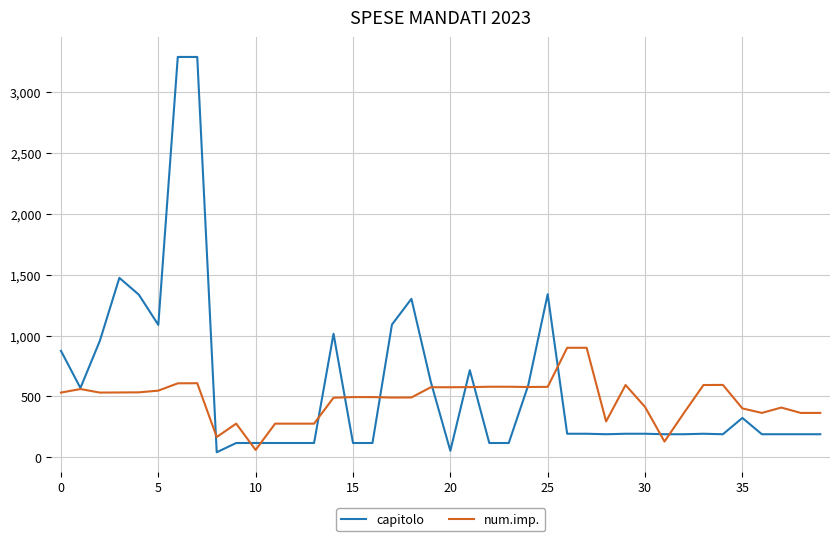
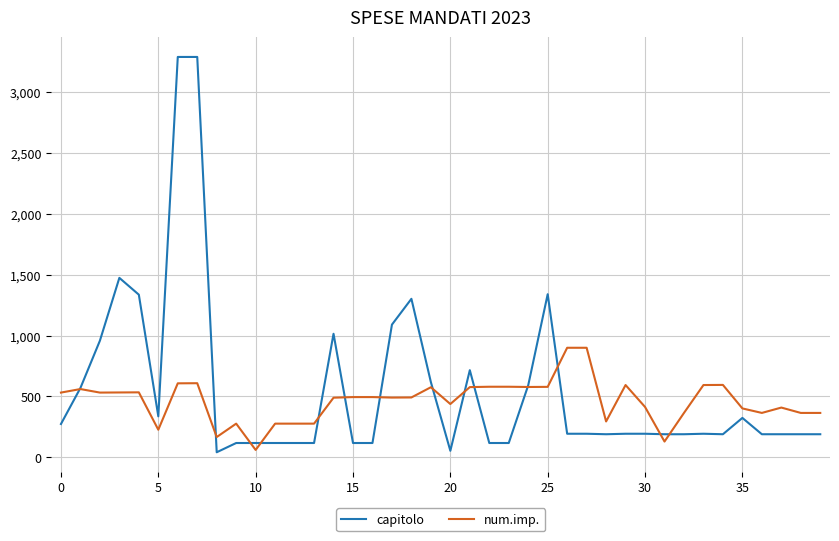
  {
    "capitolo": {
-     "0": "880",
-     "5": "1,090",
+     "0": "270",
+     "5": "340",
      "10": "120",
      "15": "120",
      "20": "50",
      "25": "1,340",
      "30": "190",
      "35": "320"
    },
    "num.imp.": {
      "0": "530",
-     "5": "550",
+     "5": "230",
      "10": "60",
      "15": "500",
-     "20": "580",
+     "20": "440",
      "25": "580",
      "30": "410",
      "35": "400"
    }
  }
